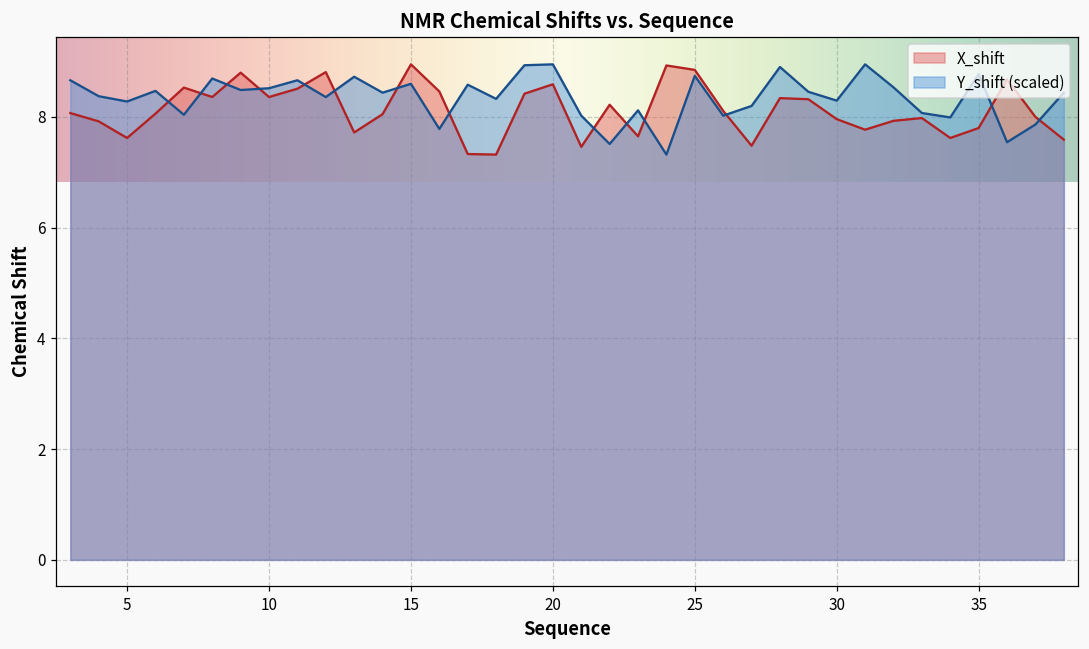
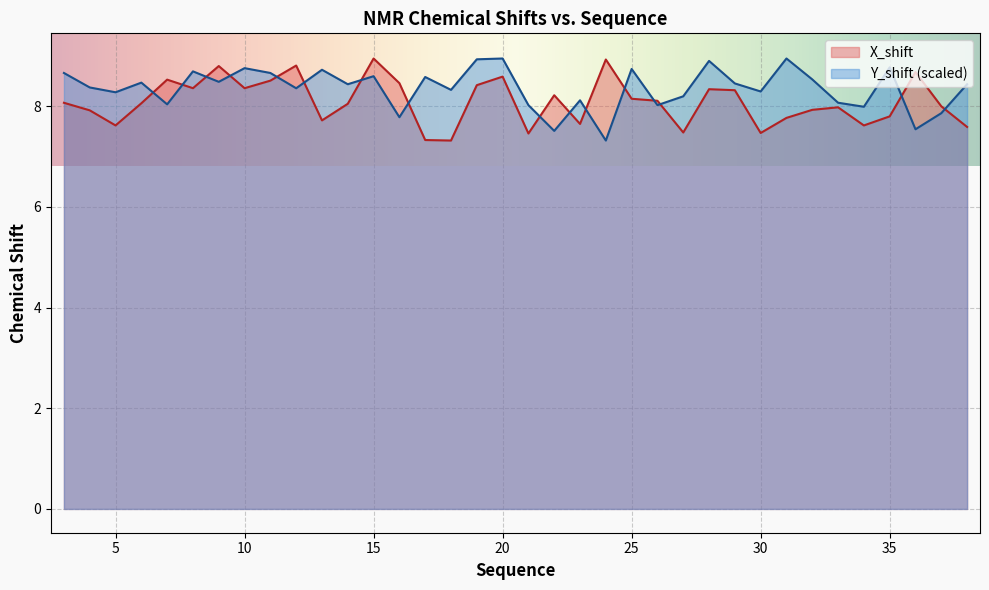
  {
    "X_shift": {
      "5": 7.6,
      "10": 8.4,
      "15": 9.0,
      "20": 8.6,
-     "25": 8.9,
-     "30": 8.0,
+     "25": 8.2,
+     "30": 7.5,
      "35": 7.8
    },
    "Y_shift (scaled)": {
      "5": 8.3,
-     "10": 8.5,
+     "10": 8.8,
      "15": 8.6,
      "20": 9.0,
      "25": 8.7,
      "30": 8.3
    }
  }
